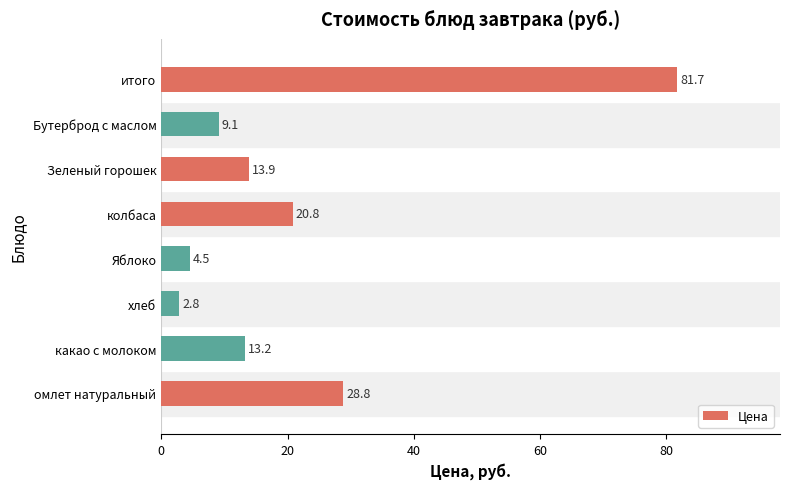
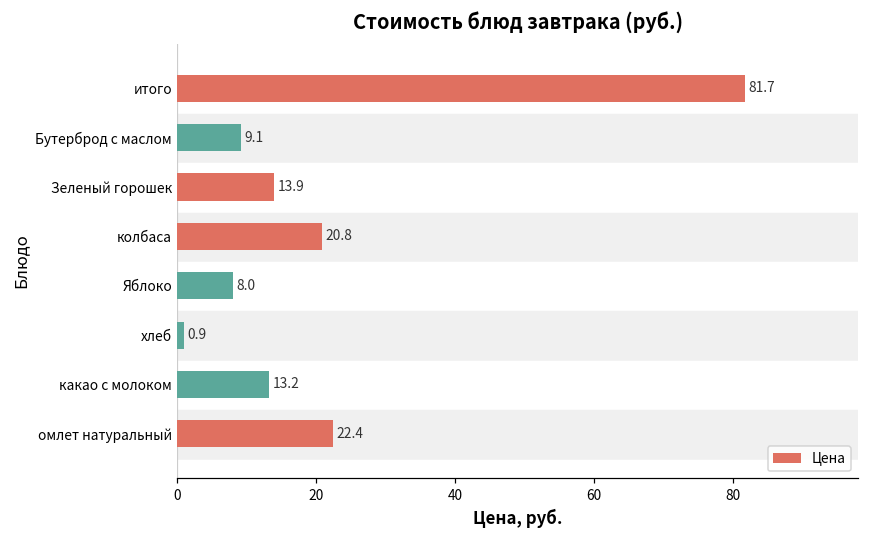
  {
    "итого": 81.7,
    "Бутерброд с маслом": 9.1,
    "Зеленый горошек": 13.9,
    "колбаса": 20.8,
-   "Яблоко": 4.5,
-   "хлеб": 2.8,
+   "Яблоко": 8.0,
+   "хлеб": 0.9,
    "какао с молоком": 13.2,
-   "омлет натуральный": 28.8
+   "омлет натуральный": 22.4
  }
